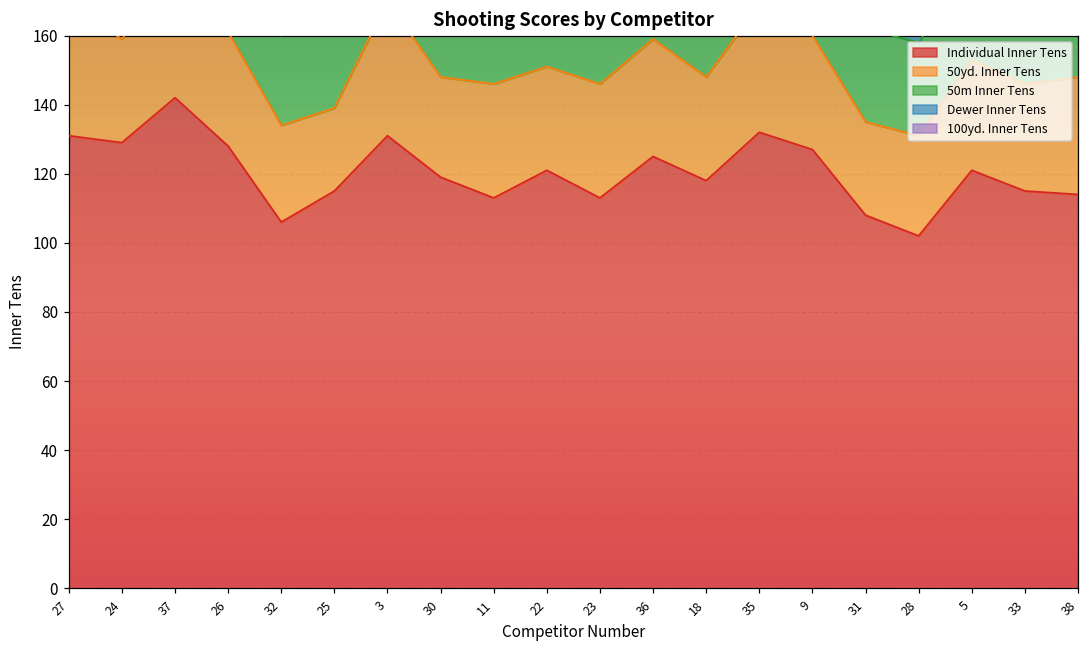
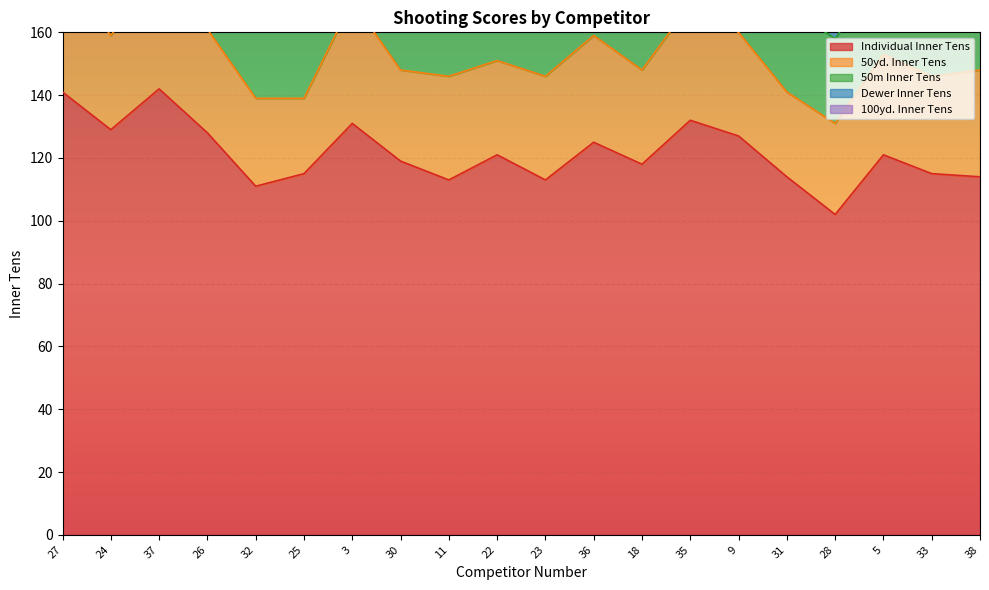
  {
    "Individual Inner Tens": {
-     "27": 131,
+     "27": 141,
      "24": 129,
      "37": 142,
      "26": 128,
-     "32": 106,
+     "32": 111,
      "25": 115,
      "3": 131,
      "30": 119,
      "11": 113,
      "22": 121,
      "23": 113,
      "36": 125,
      "18": 118,
      "35": 132,
      "9": 127,
-     "31": 108,
+     "31": 114,
      "28": 102,
      "5": 121,
      "33": 115,
      "38": 114
    },
    "50yd. Inner Tens": {
      "24": 30,
      "32": 28,
      "25": 24,
      "30": 29,
      "11": 33,
      "22": 30,
      "23": 33,
      "36": 34,
      "18": 30,
      "9": 33,
      "31": 27,
      "28": 29,
      "38": 34
    }
  }
